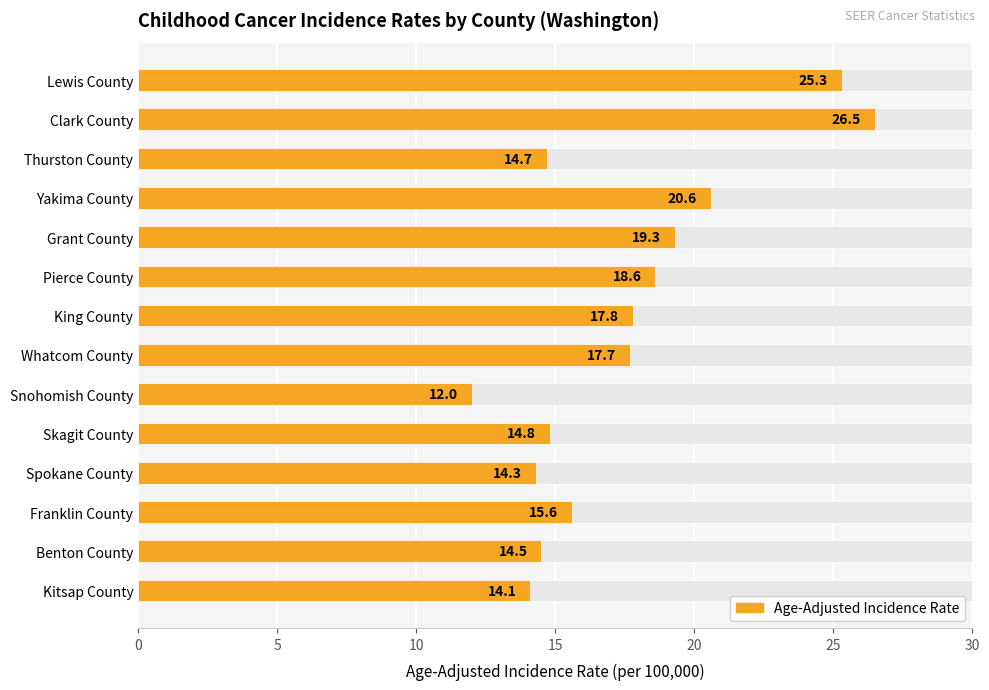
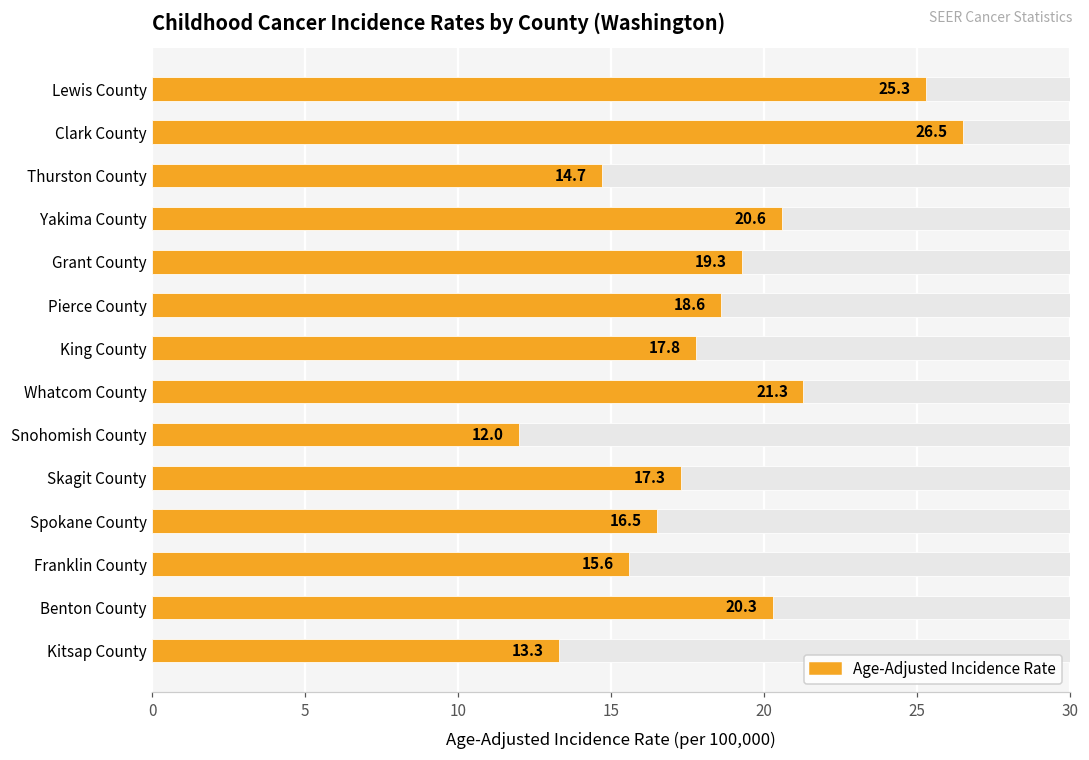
  {
    "Age-Adjusted Incidence Rate": {
-     "Whatcom County": 17.7,
-     "Skagit County": 14.8,
-     "Spokane County": 14.3,
-     "Benton County": 14.5,
-     "Kitsap County": 14.1
+     "Whatcom County": 21.3,
+     "Skagit County": 17.3,
+     "Spokane County": 16.5,
+     "Benton County": 20.3,
+     "Kitsap County": 13.3
    }
  }
